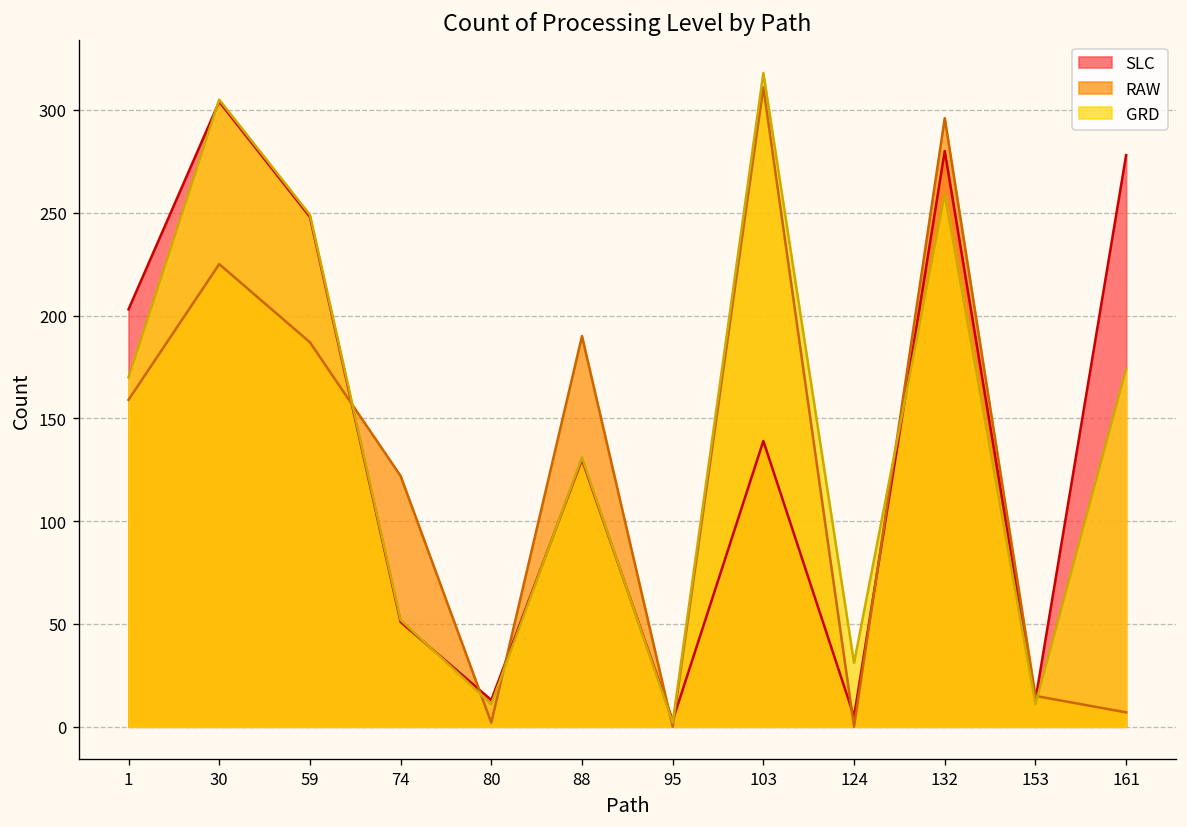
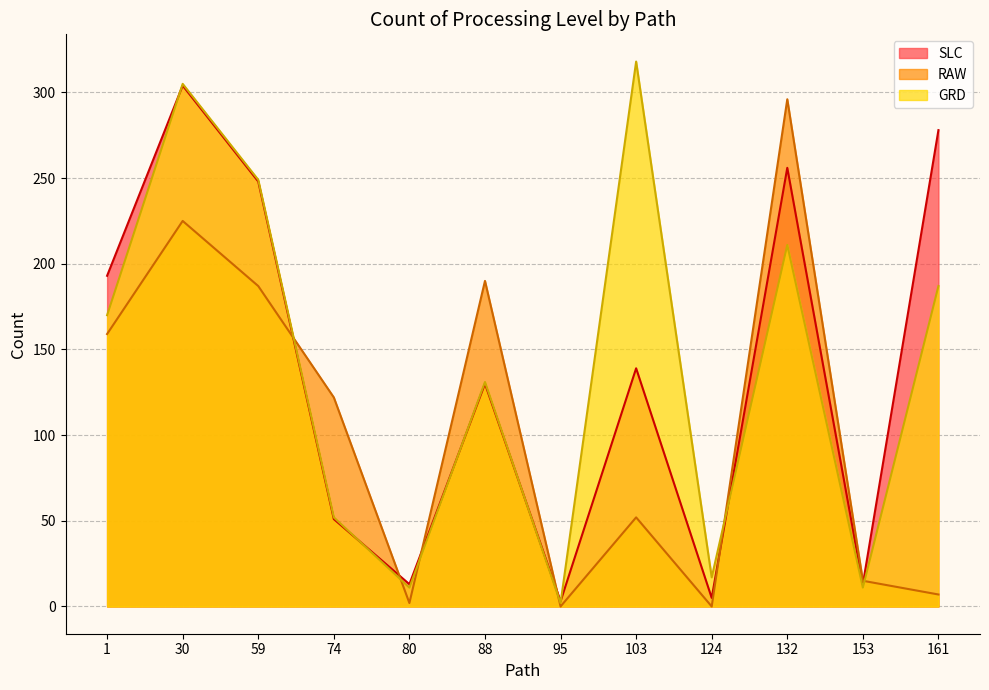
  {
    "SLC": {
-     "1": 203,
+     "1": 193,
      "80": 13,
      "103": 139,
      "124": 5,
-     "132": 280,
+     "132": 256,
      "153": 13,
      "161": 278
    },
    "RAW": {
      "1": 159,
      "30": 225,
      "59": 187,
      "74": 122,
      "80": 2,
      "88": 190,
      "95": 0,
-     "103": 311,
+     "103": 52,
      "124": 0,
      "132": 296,
      "153": 15,
      "161": 7
    },
    "GRD": {
      "1": 170,
      "80": 11,
      "103": 318,
-     "124": 31,
-     "132": 259,
+     "124": 17,
+     "132": 211,
      "153": 11,
-     "161": 174
+     "161": 187
    }
  }
